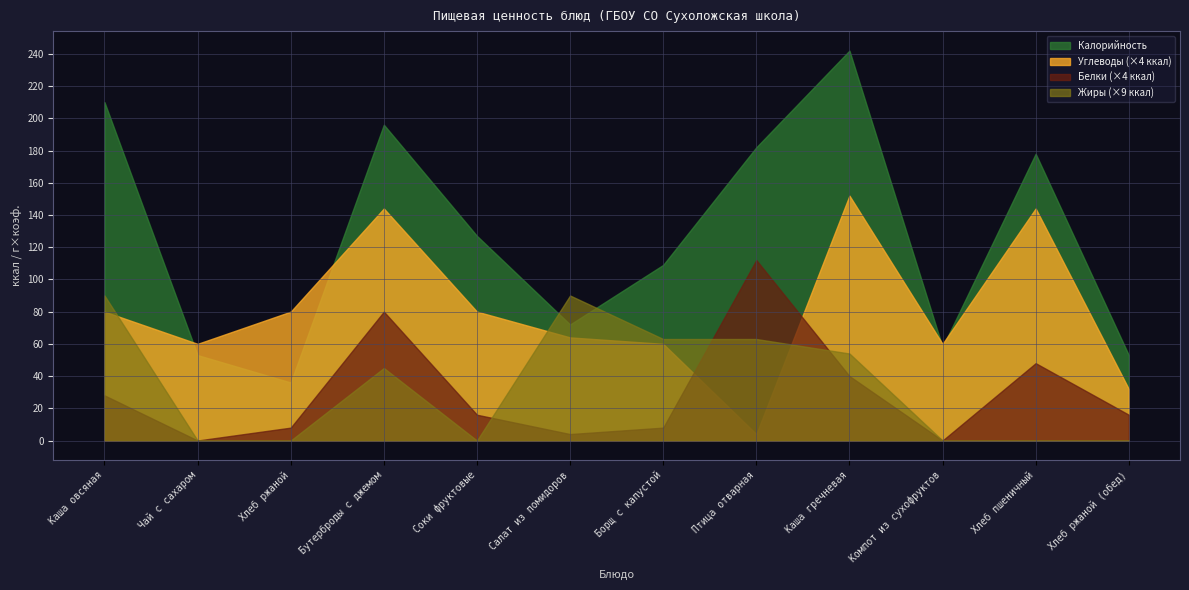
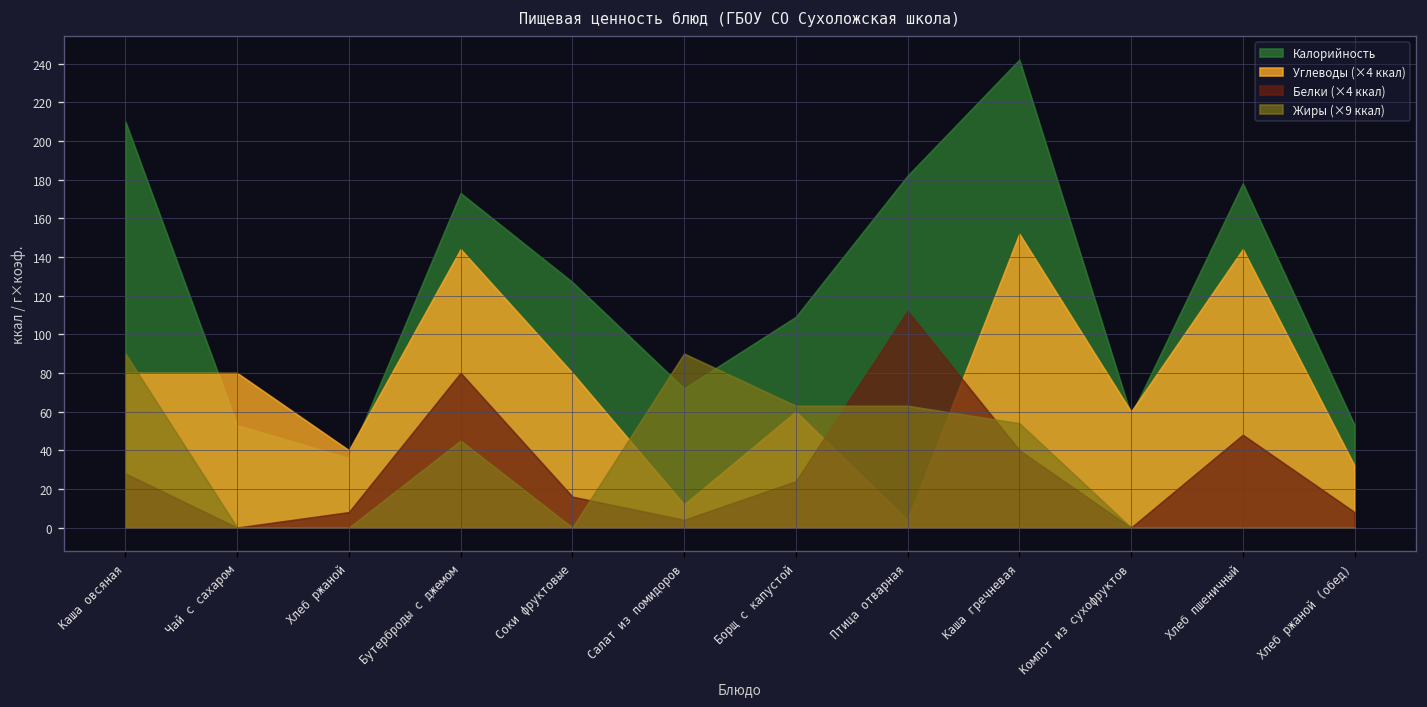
  {
    "Калорийность": {
      "Каша овсяная": 210,
      "Чай с сахаром": 53,
      "Хлеб ржаной": 36,
-     "Бутерброды с джемом": 196,
+     "Бутерброды с джемом": 173,
      "Соки фруктовые": 127,
      "Салат из помидоров": 72,
      "Борщ с капустой": 109,
      "Птица отварная": 182,
      "Каша гречневая": 242,
      "Компот из сухофруктов": 58,
      "Хлеб пшеничный": 178,
      "Хлеб ржаной (обед)": 53
    },
    "Углеводы (×4 ккал)": {
      "Каша овсяная": 80,
-     "Чай с сахаром": 60,
-     "Хлеб ржаной": 80,
+     "Чай с сахаром": 80,
+     "Хлеб ржаной": 40,
      "Бутерброды с джемом": 144,
      "Соки фруктовые": 80,
-     "Салат из помидоров": 64,
+     "Салат из помидоров": 12,
      "Борщ с капустой": 60,
      "Птица отварная": 4,
      "Каша гречневая": 152,
      "Компот из сухофруктов": 60,
      "Хлеб пшеничный": 144,
      "Хлеб ржаной (обед)": 32
    },
    "Белки (×4 ккал)": {
      "Каша овсяная": 28,
      "Хлеб ржаной": 8,
      "Бутерброды с джемом": 80,
      "Соки фруктовые": 16,
      "Салат из помидоров": 4,
-     "Борщ с капустой": 8,
+     "Борщ с капустой": 24,
      "Птица отварная": 112,
      "Каша гречневая": 40,
      "Хлеб пшеничный": 48,
-     "Хлеб ржаной (обед)": 16
+     "Хлеб ржаной (обед)": 8
    },
    "Жиры (×9 ккал)": {
      "Каша овсяная": 90,
      "Хлеб ржаной": 0,
      "Бутерброды с джемом": 45,
      "Соки фруктовые": 0,
      "Салат из помидоров": 90,
      "Борщ с капустой": 63,
      "Птица отварная": 63,
      "Каша гречневая": 54,
      "Хлеб пшеничный": 0,
      "Хлеб ржаной (обед)": 0
    }
  }
